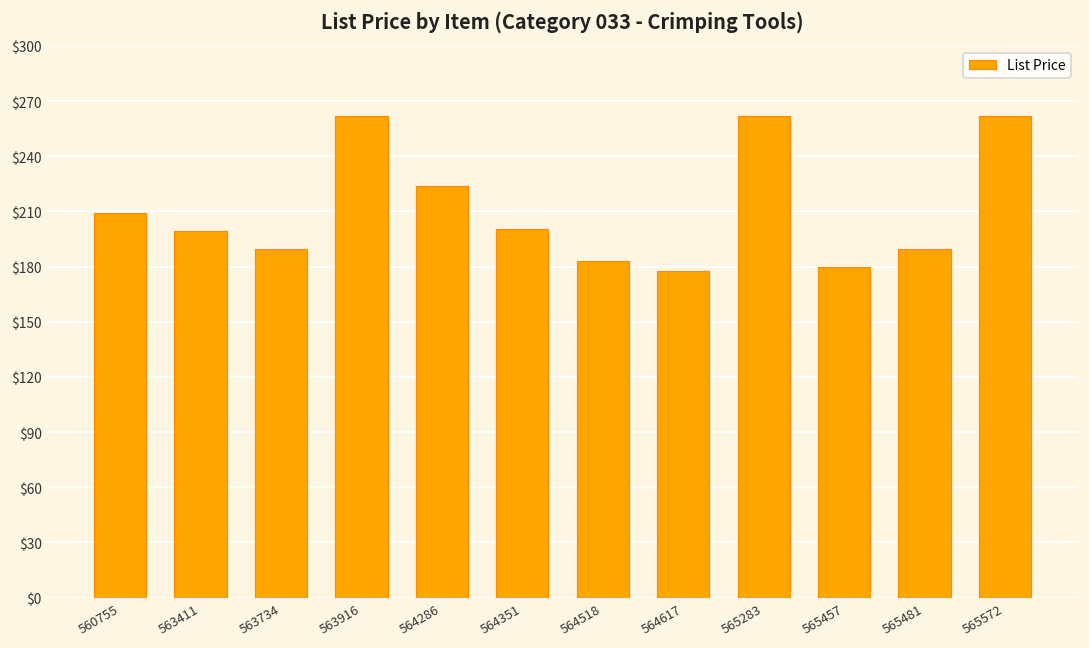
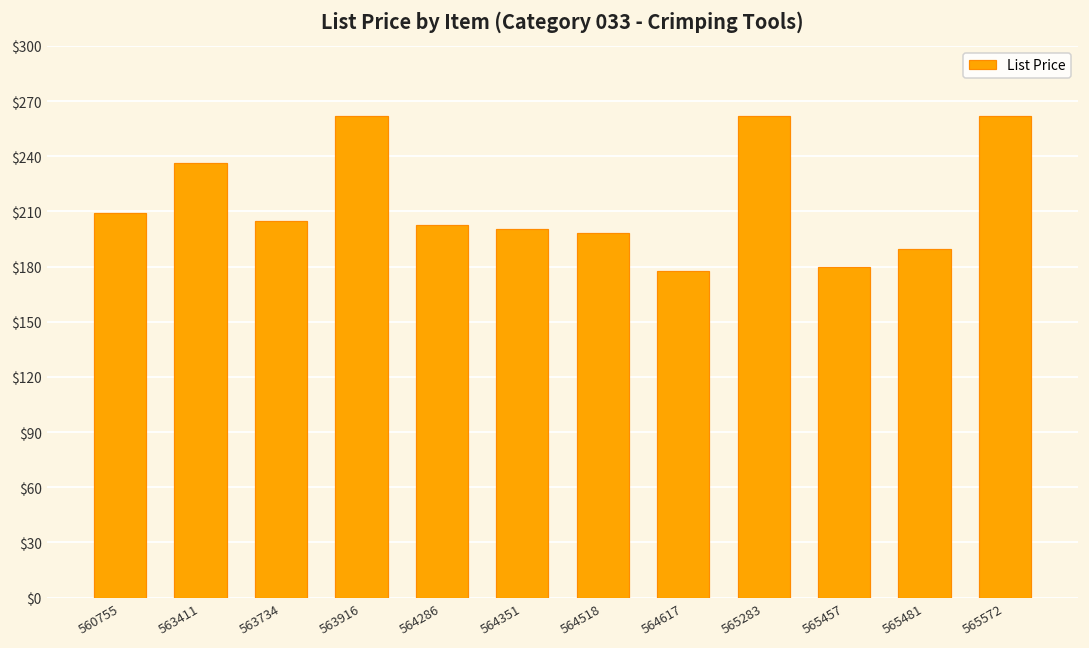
  {
    "560755": "$209",
-   "563411": "$200",
-   "563734": "$190",
+   "563411": "$236",
+   "563734": "$205",
    "563916": "$262",
-   "564286": "$224",
+   "564286": "$203",
    "564351": "$201",
-   "564518": "$183",
+   "564518": "$198",
    "564617": "$177",
    "565283": "$262",
    "565457": "$180",
    "565481": "$190",
    "565572": "$262"
  }
